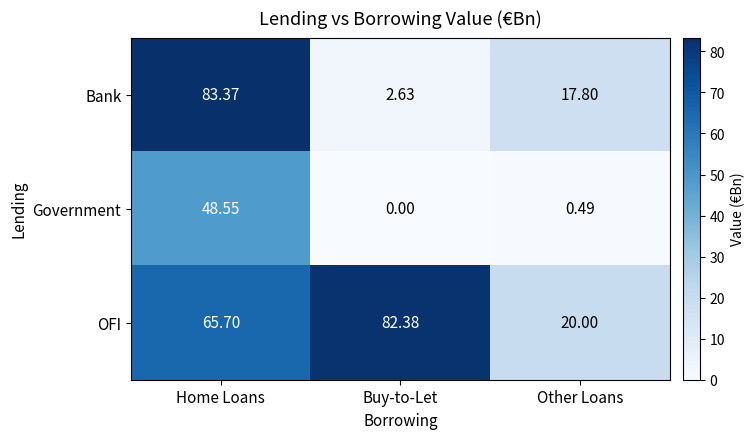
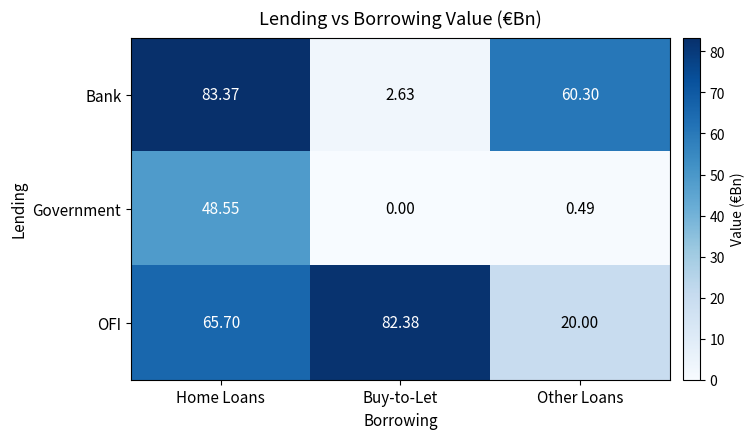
  {
    "Bank": {
      "Home Loans": 83.37,
      "Buy-to-Let": 2.63,
-     "Other Loans": 17.80
+     "Other Loans": 60.30
    },
    "Government": {
      "Home Loans": 48.55,
      "Buy-to-Let": 0.00,
      "Other Loans": 0.49
    },
    "OFI": {
      "Home Loans": 65.70,
      "Buy-to-Let": 82.38,
      "Other Loans": 20.00
    }
  }
